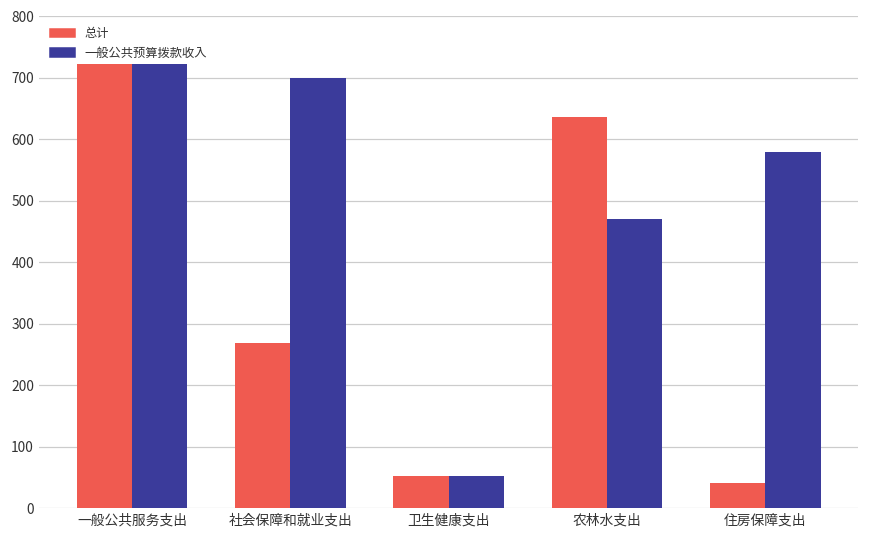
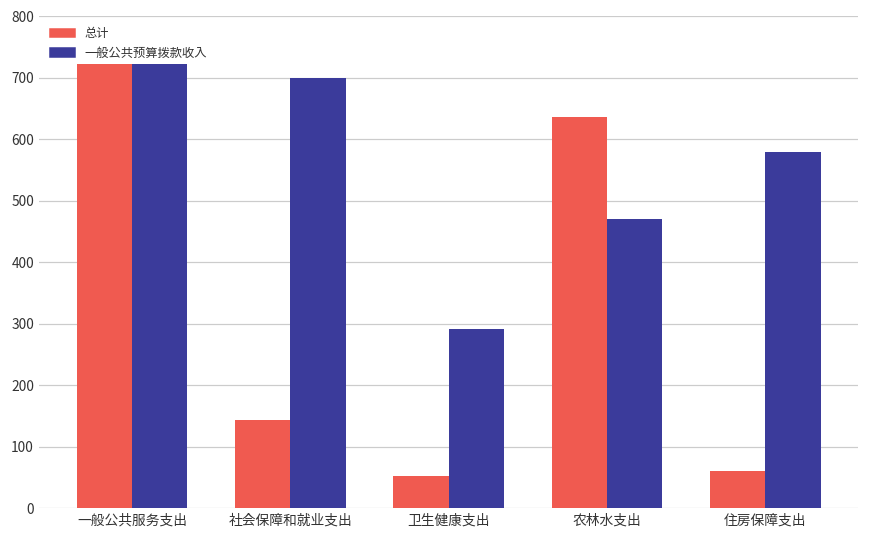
  {
    "总计": {
      "一般公共服务支出": 720,
-     "社会保障和就业支出": 270,
+     "社会保障和就业支出": 140,
      "卫生健康支出": 50,
      "农林水支出": 640,
-     "住房保障支出": 40
+     "住房保障支出": 60
    },
    "一般公共预算拨款收入": {
      "一般公共服务支出": 720,
      "社会保障和就业支出": 700,
-     "卫生健康支出": 50,
+     "卫生健康支出": 290,
      "农林水支出": 470,
      "住房保障支出": 580
    }
  }
